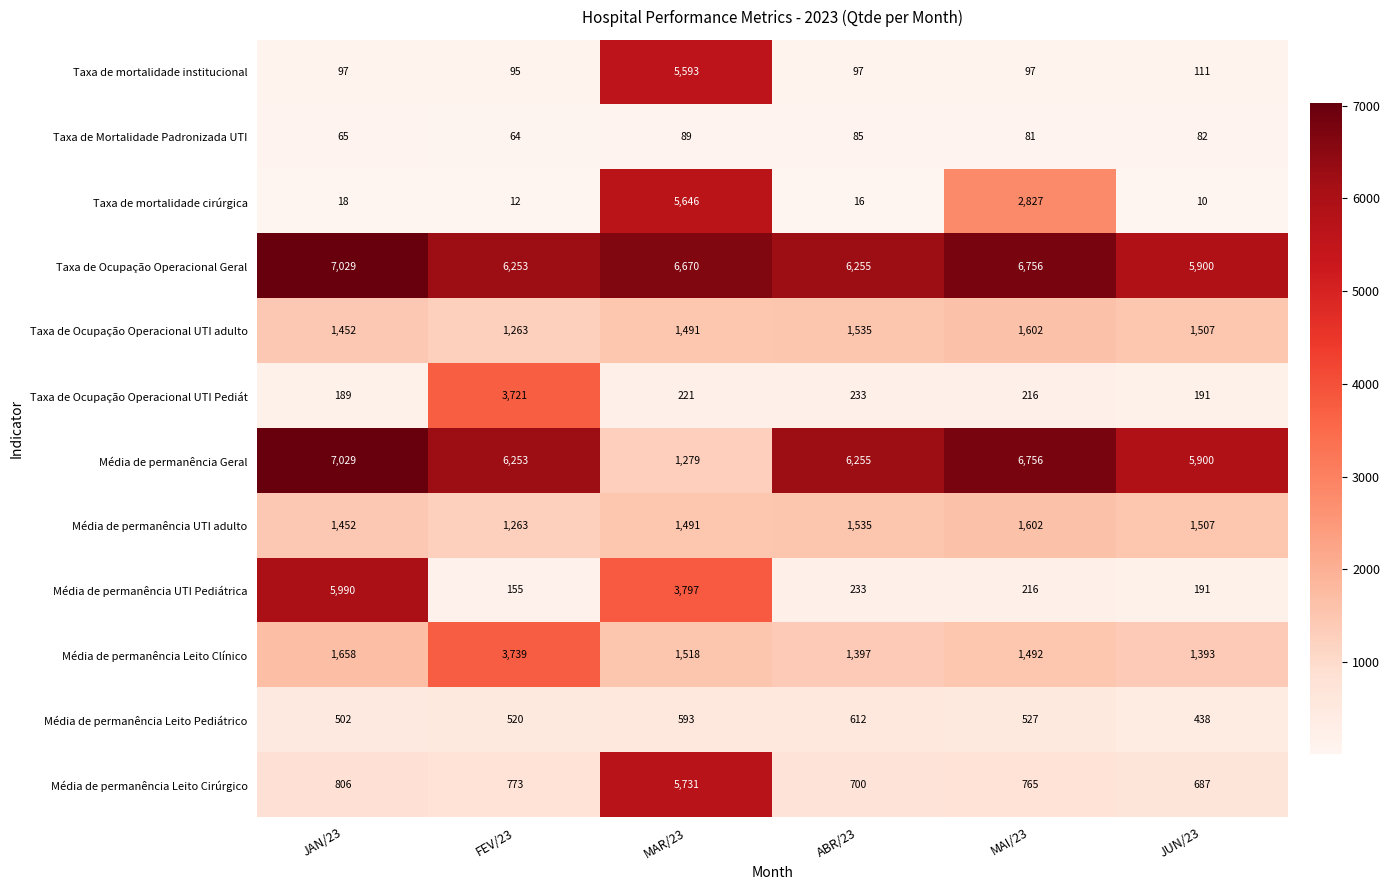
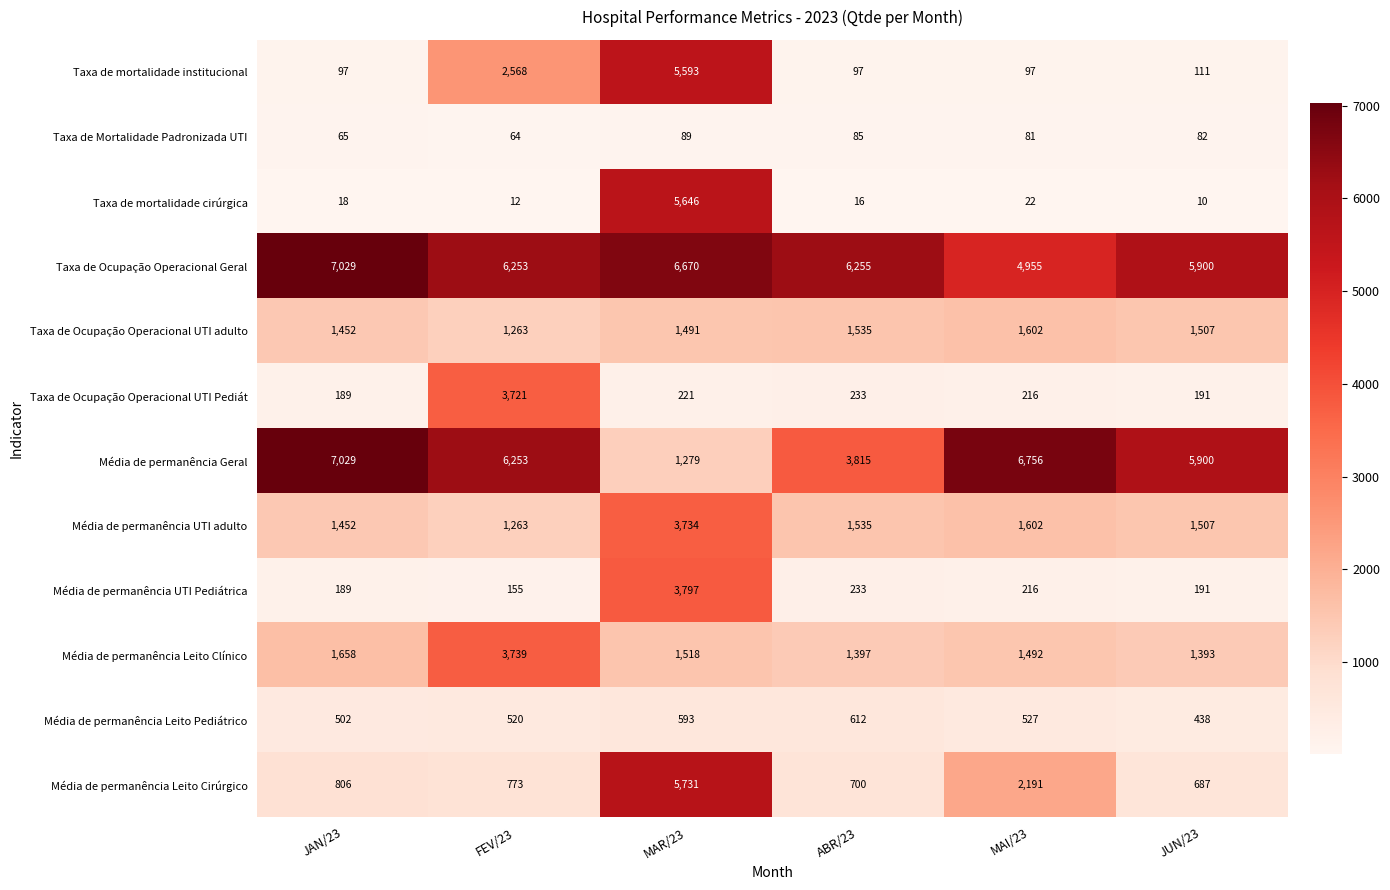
  {
    "Taxa de mortalidade institucional": {
      "JAN/23": "97",
-     "FEV/23": "95",
+     "FEV/23": "2,568",
      "MAR/23": "5,593",
      "ABR/23": "97",
      "MAI/23": "97",
      "JUN/23": "111"
    },
    "Taxa de Mortalidade Padronizada UTI": {
      "JAN/23": "65",
      "FEV/23": "64",
      "MAR/23": "89",
      "ABR/23": "85",
      "MAI/23": "81",
      "JUN/23": "82"
    },
    "Taxa de mortalidade cirúrgica": {
      "JAN/23": "18",
      "FEV/23": "12",
      "MAR/23": "5,646",
      "ABR/23": "16",
-     "MAI/23": "2,827",
+     "MAI/23": "22",
      "JUN/23": "10"
    },
    "Taxa de Ocupação Operacional Geral": {
      "JAN/23": "7,029",
      "FEV/23": "6,253",
      "MAR/23": "6,670",
      "ABR/23": "6,255",
-     "MAI/23": "6,756",
+     "MAI/23": "4,955",
      "JUN/23": "5,900"
    },
    "Taxa de Ocupação Operacional UTI adulto": {
      "JAN/23": "1,452",
      "FEV/23": "1,263",
      "MAR/23": "1,491",
      "ABR/23": "1,535",
      "MAI/23": "1,602",
      "JUN/23": "1,507"
    },
    "Taxa de Ocupação Operacional UTI Pediát": {
      "JAN/23": "189",
      "FEV/23": "3,721",
      "MAR/23": "221",
      "ABR/23": "233",
      "MAI/23": "216",
      "JUN/23": "191"
    },
    "Média de permanência Geral": {
      "JAN/23": "7,029",
      "FEV/23": "6,253",
      "MAR/23": "1,279",
-     "ABR/23": "6,255",
+     "ABR/23": "3,815",
      "MAI/23": "6,756",
      "JUN/23": "5,900"
    },
    "Média de permanência UTI adulto": {
      "JAN/23": "1,452",
      "FEV/23": "1,263",
-     "MAR/23": "1,491",
+     "MAR/23": "3,734",
      "ABR/23": "1,535",
      "MAI/23": "1,602",
      "JUN/23": "1,507"
    },
    "Média de permanência UTI Pediátrica": {
-     "JAN/23": "5,990",
+     "JAN/23": "189",
      "FEV/23": "155",
      "MAR/23": "3,797",
      "ABR/23": "233",
      "MAI/23": "216",
      "JUN/23": "191"
    },
    "Média de permanência Leito Clínico": {
      "JAN/23": "1,658",
      "FEV/23": "3,739",
      "MAR/23": "1,518",
      "ABR/23": "1,397",
      "MAI/23": "1,492",
      "JUN/23": "1,393"
    },
    "Média de permanência Leito Pediátrico": {
      "JAN/23": "502",
      "FEV/23": "520",
      "MAR/23": "593",
      "ABR/23": "612",
      "MAI/23": "527",
      "JUN/23": "438"
    },
    "Média de permanência Leito Cirúrgico": {
      "JAN/23": "806",
      "FEV/23": "773",
      "MAR/23": "5,731",
      "ABR/23": "700",
-     "MAI/23": "765",
+     "MAI/23": "2,191",
      "JUN/23": "687"
    }
  }
